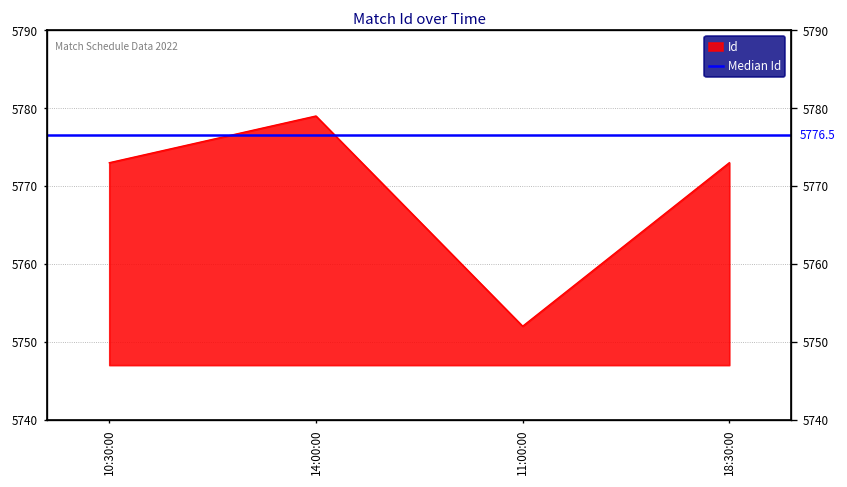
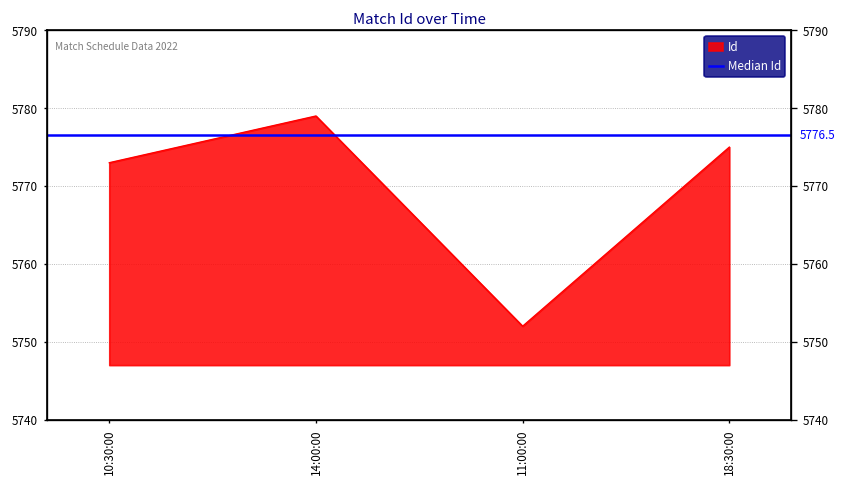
  {
    "10:30:00": 5773,
    "14:00:00": 5779,
    "11:00:00": 5752,
-   "18:30:00": 5773
+   "18:30:00": 5775
  }
